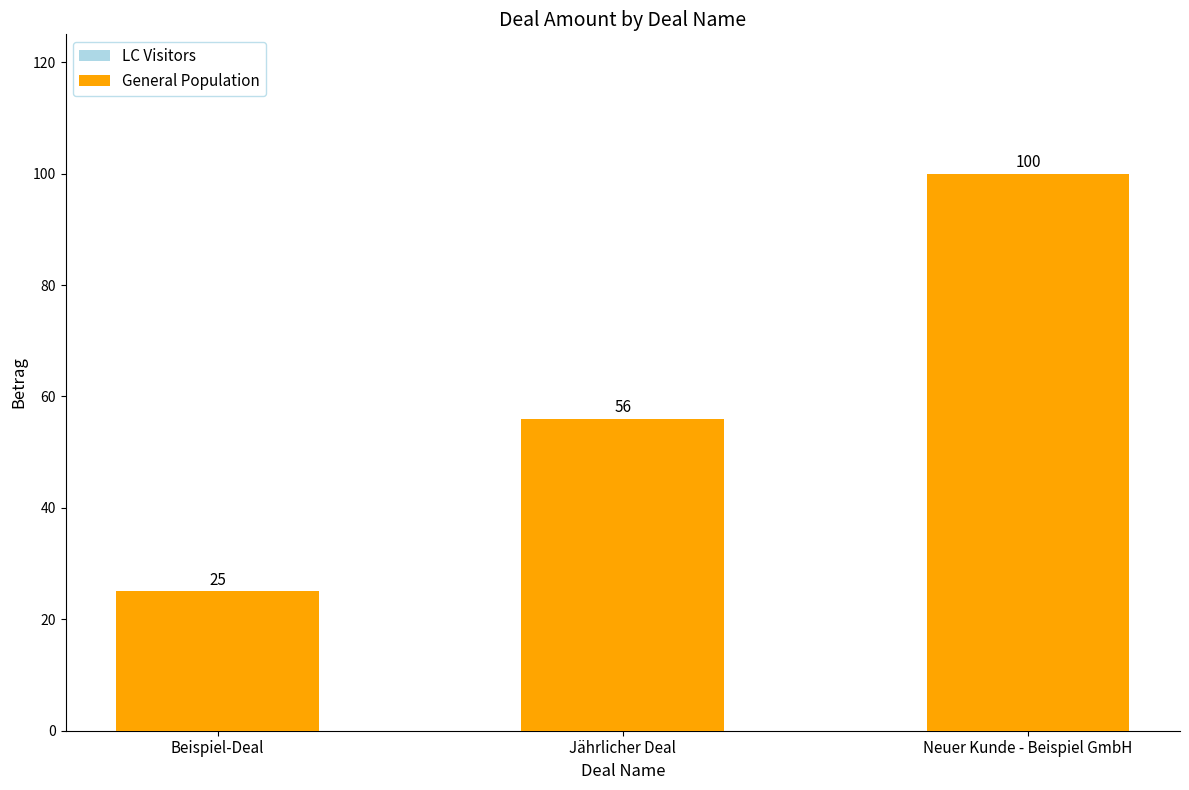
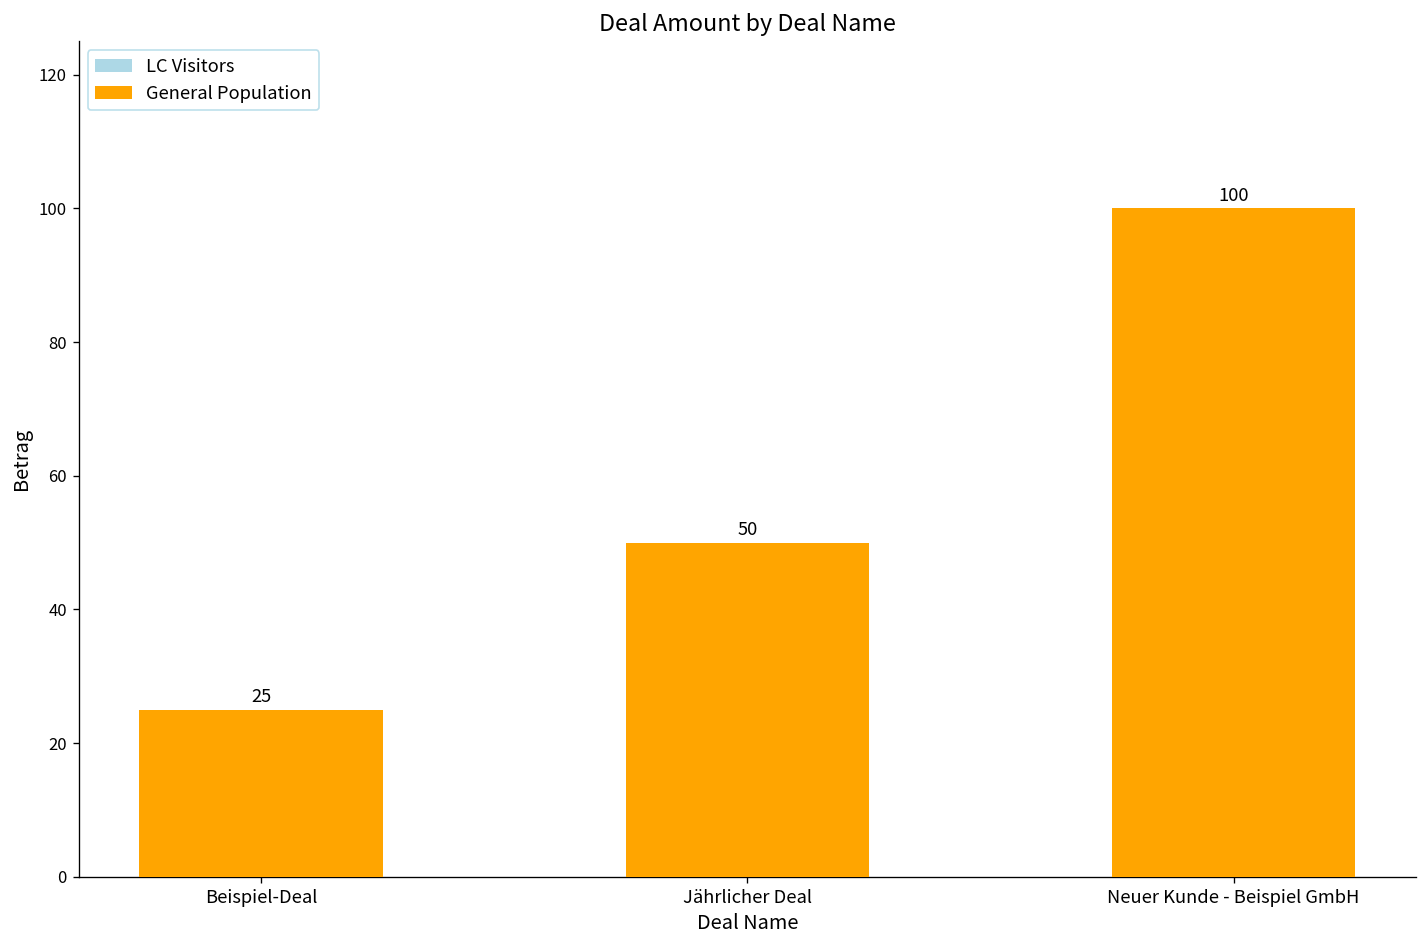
  {
    "LC Visitors": {
      "Beispiel-Deal": 0,
      "Jährlicher Deal": 0,
      "Neuer Kunde - Beispiel GmbH": 0
    },
    "General Population": {
      "Beispiel-Deal": 25,
-     "Jährlicher Deal": 56,
+     "Jährlicher Deal": 50,
      "Neuer Kunde - Beispiel GmbH": 100
    }
  }
